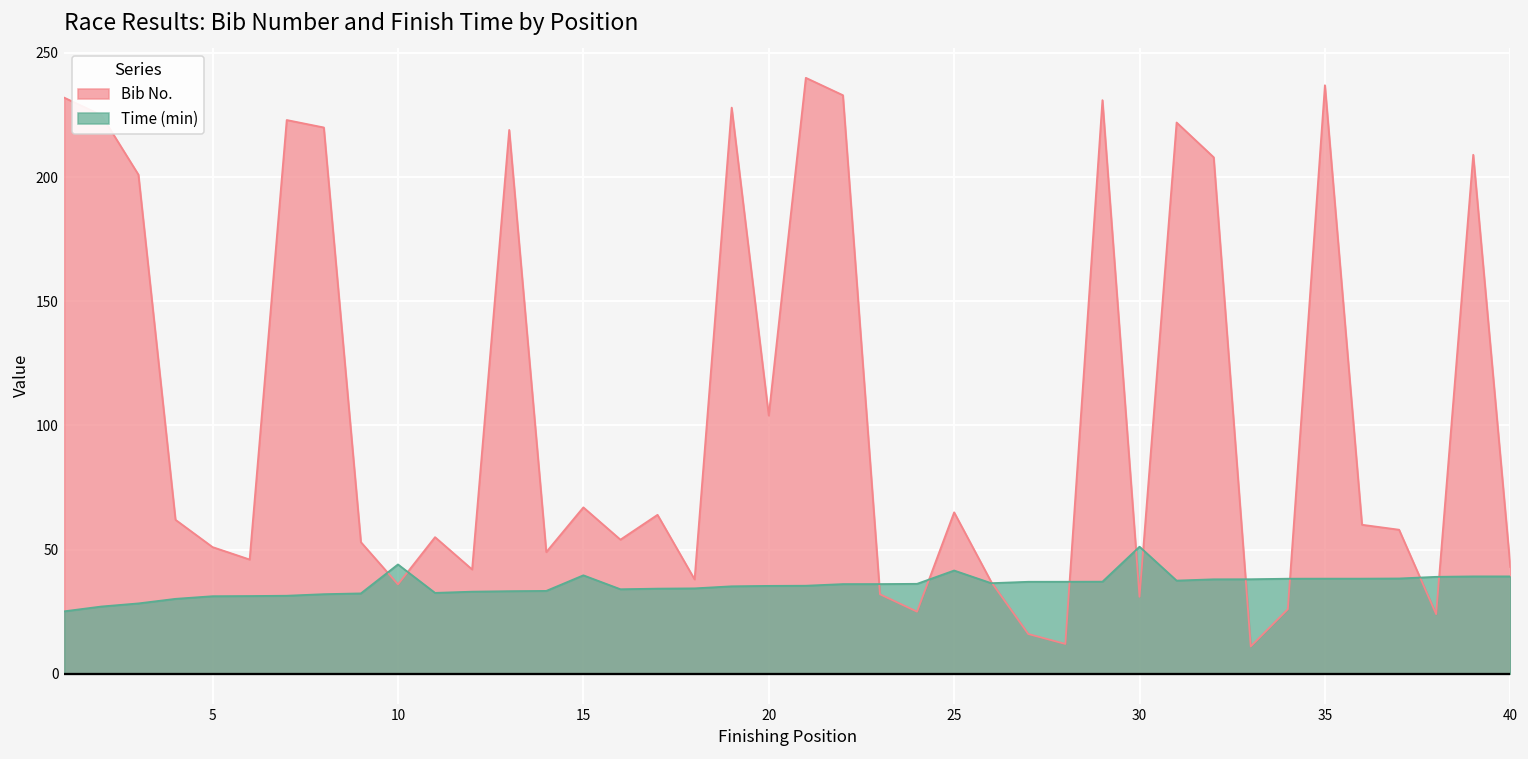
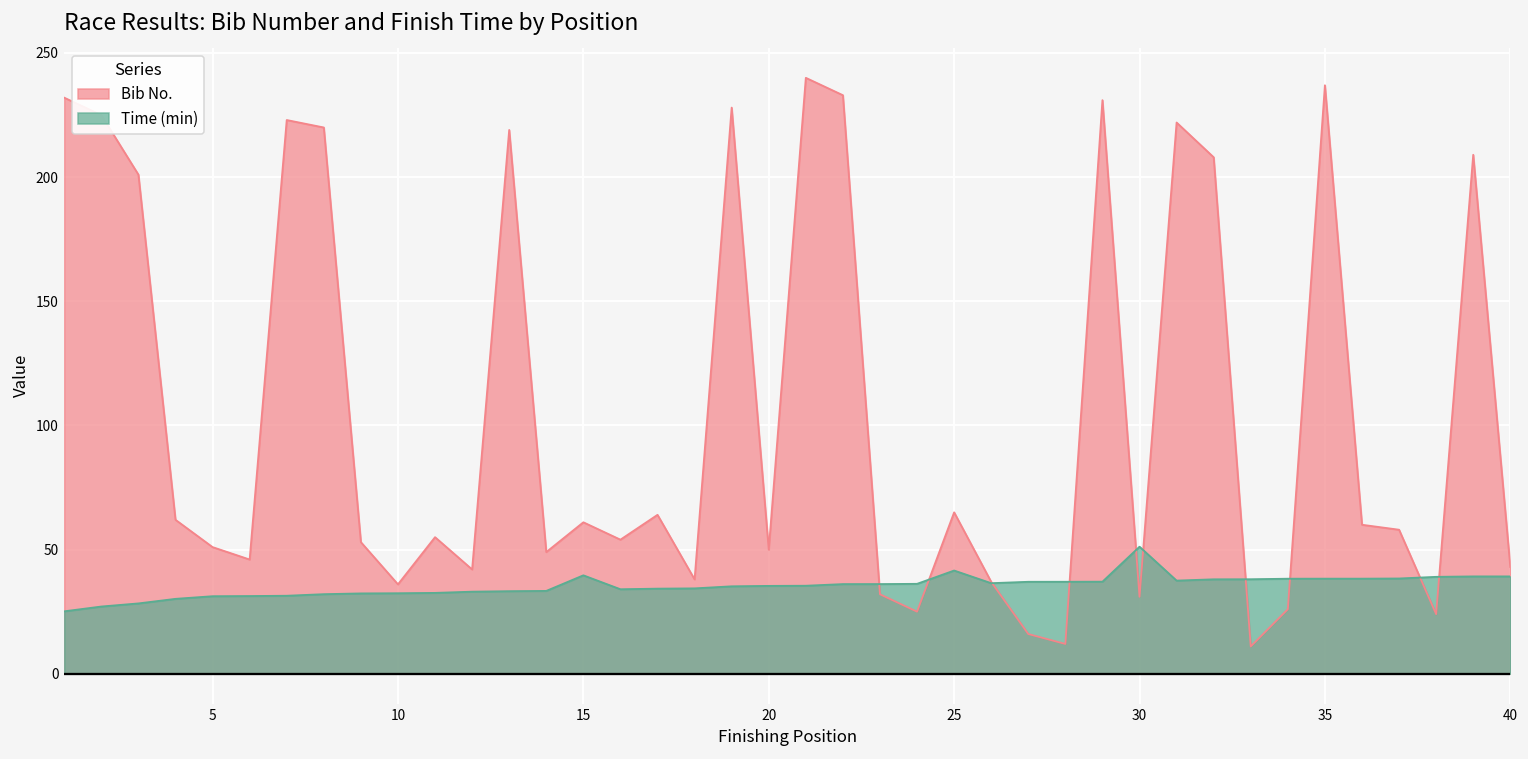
  {
    "Bib No.": {
      "5": 51,
      "10": 36,
-     "15": 67,
-     "20": 104,
+     "15": 61,
+     "20": 50,
      "25": 65,
      "30": 31,
      "35": 237,
      "40": 43
    },
    "Time (min)": {
      "5": 31,
-     "10": 44,
+     "10": 32,
      "15": 40,
      "20": 35,
      "25": 42,
      "30": 51,
      "35": 38,
      "40": 39
    }
  }
